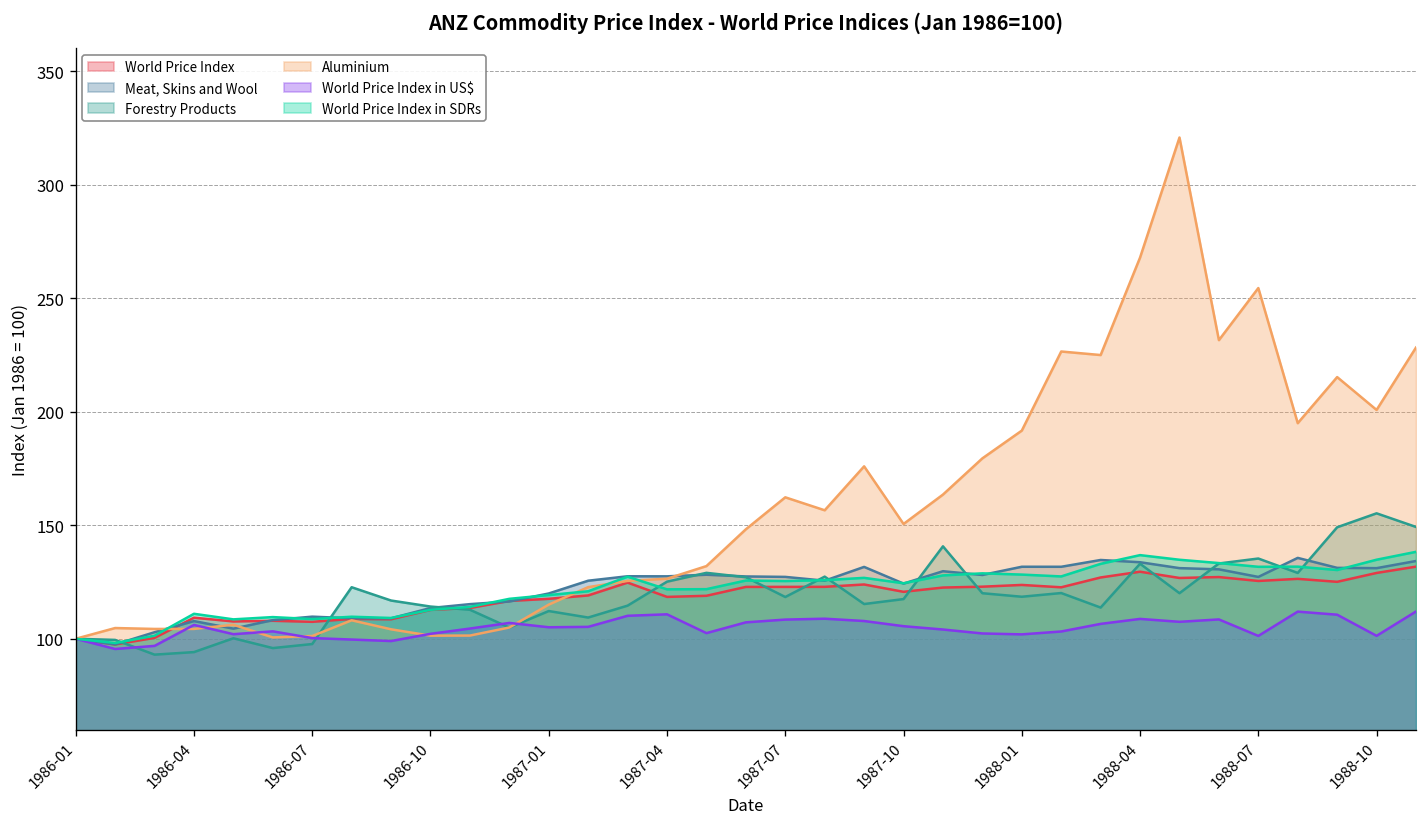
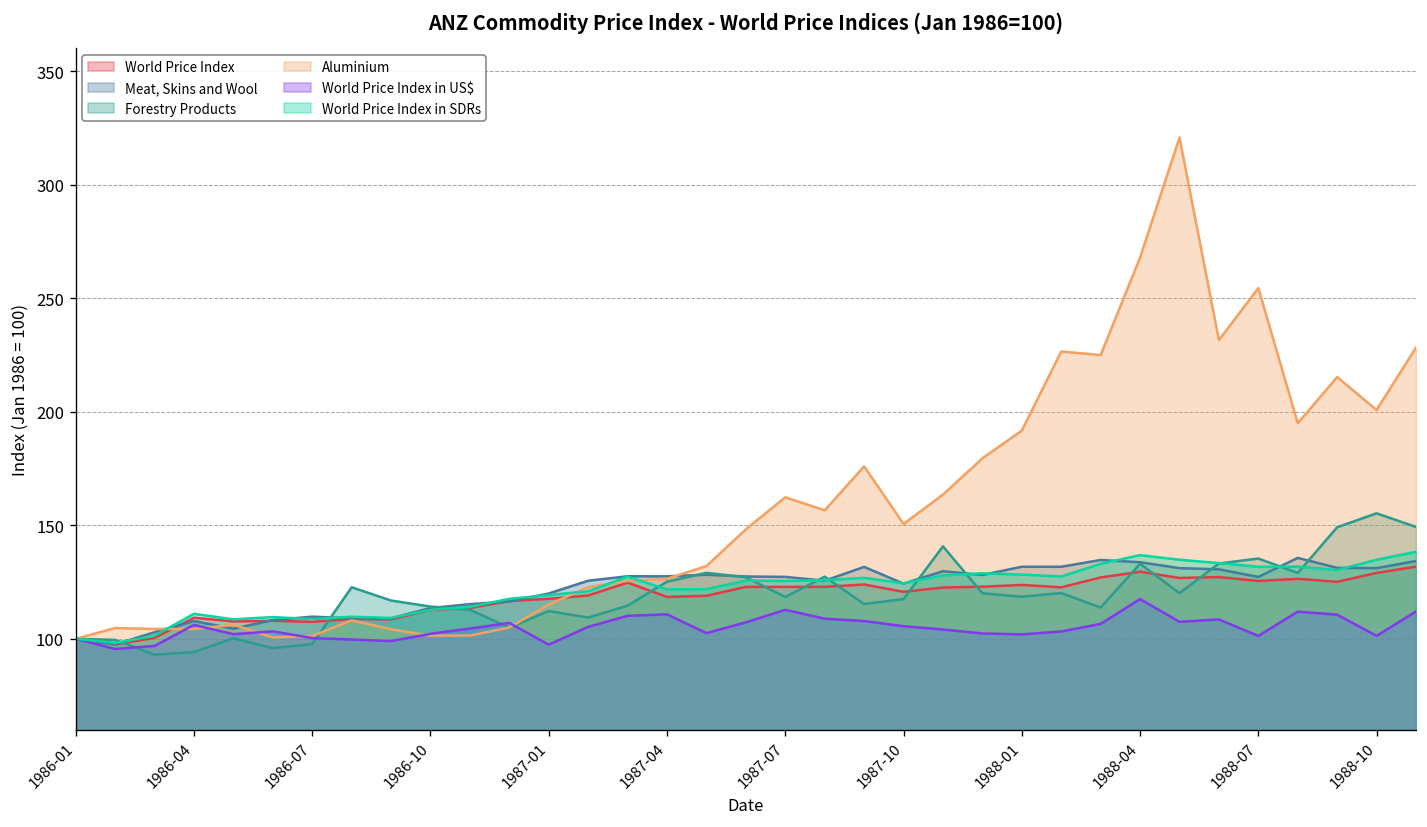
  {
    "World Price Index in US$": {
      "1986-04": 106,
-     "1987-01": 105,
+     "1987-01": 97,
      "1987-04": 111,
-     "1987-07": 108,
+     "1987-07": 113,
      "1987-10": 106,
      "1988-01": 102,
-     "1988-04": 109,
+     "1988-04": 117,
      "1988-07": 101,
      "1988-10": 101
    }
  }
